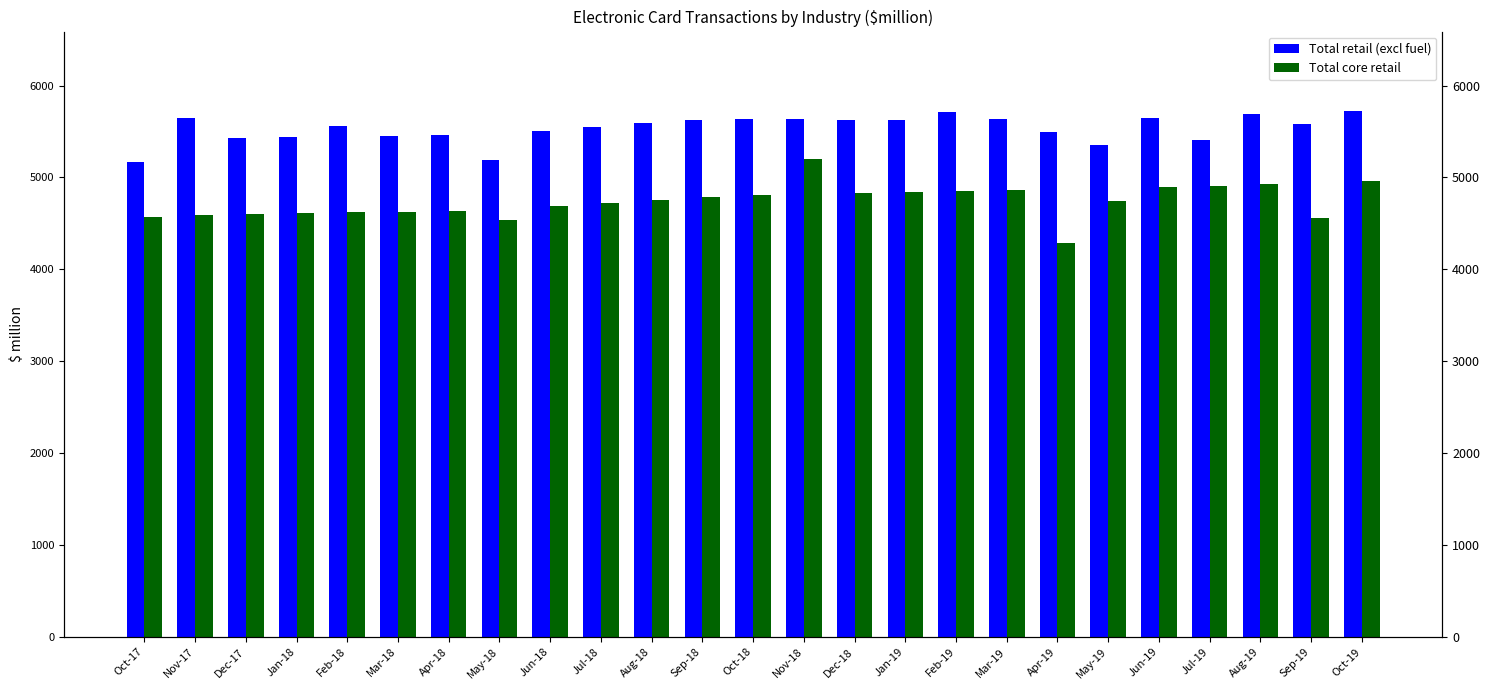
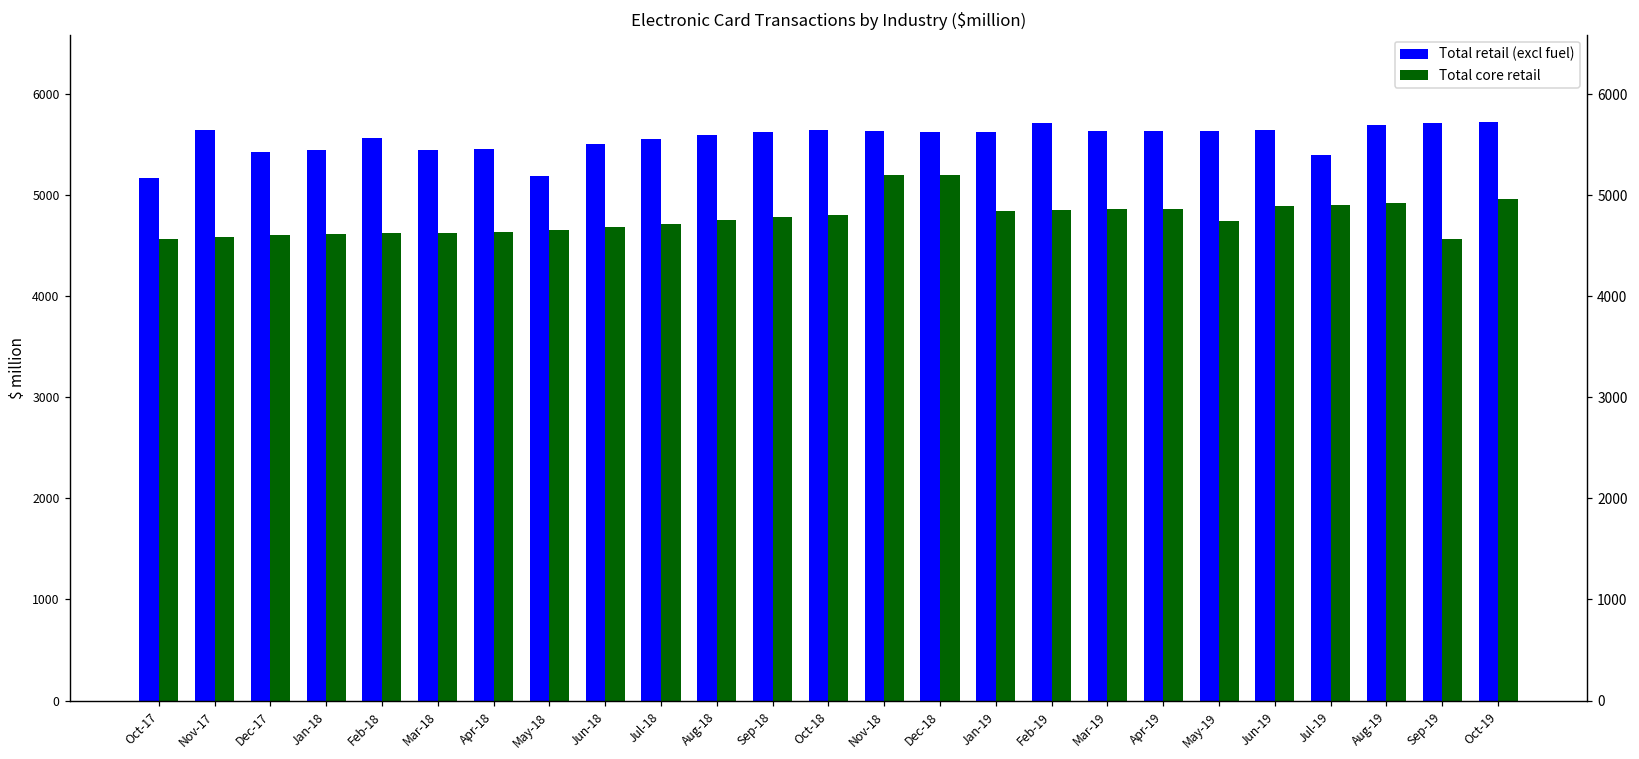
  {
    "Total retail (excl fuel)": {
      "Oct-17": 5200,
      "Nov-17": 5600,
      "Dec-17": 5400,
      "Jan-18": 5400,
      "Feb-18": 5600,
      "Mar-18": 5500,
      "Apr-18": 5500,
      "May-18": 5200,
      "Jun-18": 5500,
      "Jul-18": 5600,
      "Aug-18": 5600,
      "Sep-18": 5600,
      "Oct-18": 5600,
      "Nov-18": 5600,
      "Dec-18": 5600,
      "Jan-19": 5600,
      "Feb-19": 5700,
      "Mar-19": 5600,
-     "Apr-19": 5500,
-     "May-19": 5400,
+     "Apr-19": 5600,
+     "May-19": 5600,
      "Jun-19": 5600,
      "Jul-19": 5400,
      "Aug-19": 5700,
-     "Sep-19": 5600,
+     "Sep-19": 5700,
      "Oct-19": 5700
    },
    "Total core retail": {
      "Oct-17": 4600,
      "Nov-17": 4600,
      "Dec-17": 4600,
      "Jan-18": 4600,
      "Feb-18": 4600,
      "Mar-18": 4600,
      "Apr-18": 4600,
-     "May-18": 4500,
+     "May-18": 4700,
      "Jun-18": 4700,
      "Jul-18": 4700,
      "Aug-18": 4800,
      "Sep-18": 4800,
      "Oct-18": 4800,
      "Nov-18": 5200,
-     "Dec-18": 4800,
+     "Dec-18": 5200,
      "Jan-19": 4800,
      "Feb-19": 4900,
      "Mar-19": 4900,
-     "Apr-19": 4300,
+     "Apr-19": 4900,
      "May-19": 4700,
      "Jun-19": 4900,
      "Jul-19": 4900,
      "Aug-19": 4900,
      "Sep-19": 4600,
      "Oct-19": 5000
    }
  }
